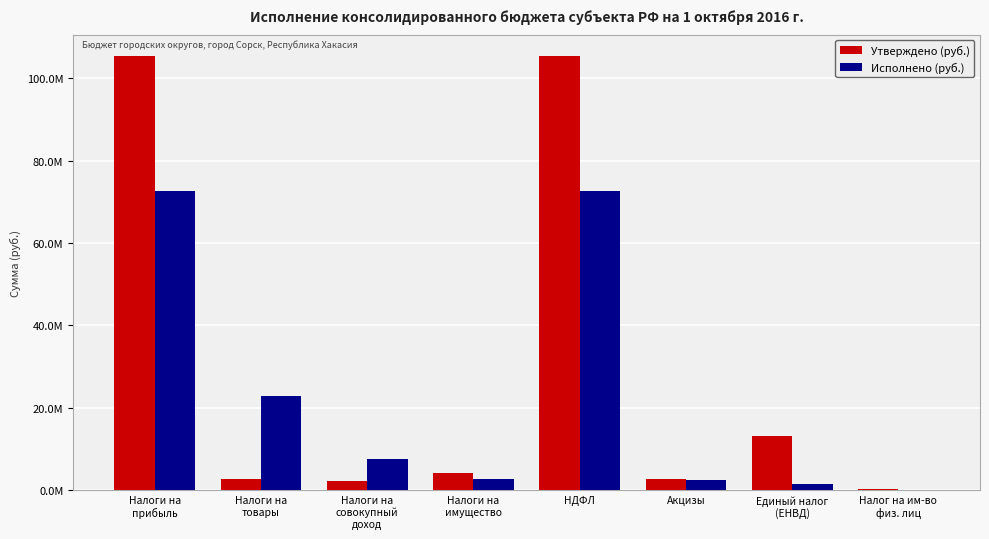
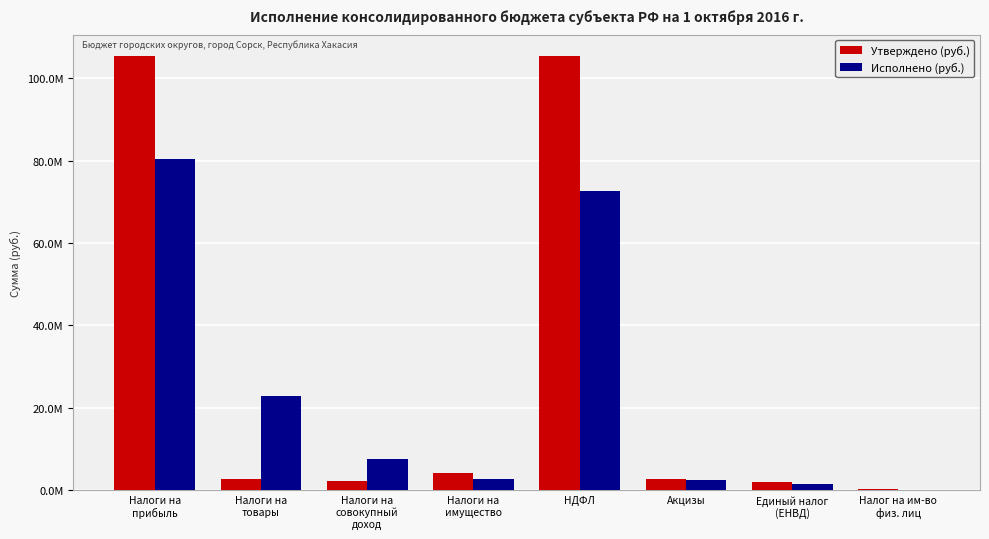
  {
    "Утверждено (руб.)": {
      "Налоги на прибыль": 105000000,
      "Налоги на товары": 3000000,
      "Налоги на совокупный доход": 2000000,
      "Налоги на имущество": 4000000,
      "НДФЛ": 105000000,
      "Акцизы": 3000000,
-     "Единый налог (ЕНВД)": 13000000
+     "Единый налог (ЕНВД)": 2000000
    },
    "Исполнено (руб.)": {
-     "Налоги на прибыль": 73000000,
+     "Налоги на прибыль": 80000000,
      "Налоги на товары": 23000000,
      "Налоги на совокупный доход": 8000000,
      "Налоги на имущество": 3000000,
      "НДФЛ": 73000000,
      "Акцизы": 2000000,
      "Единый налог (ЕНВД)": 2000000
    }
  }
